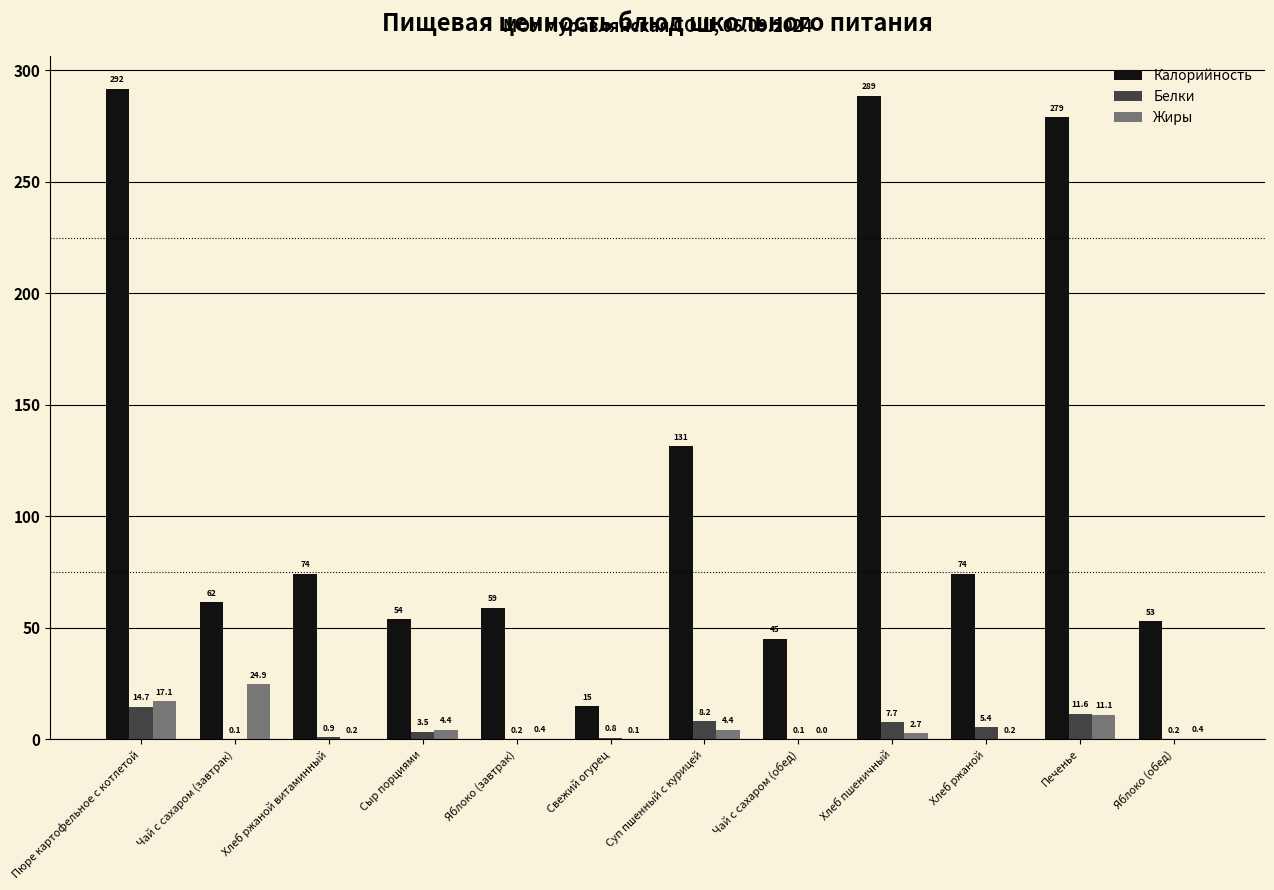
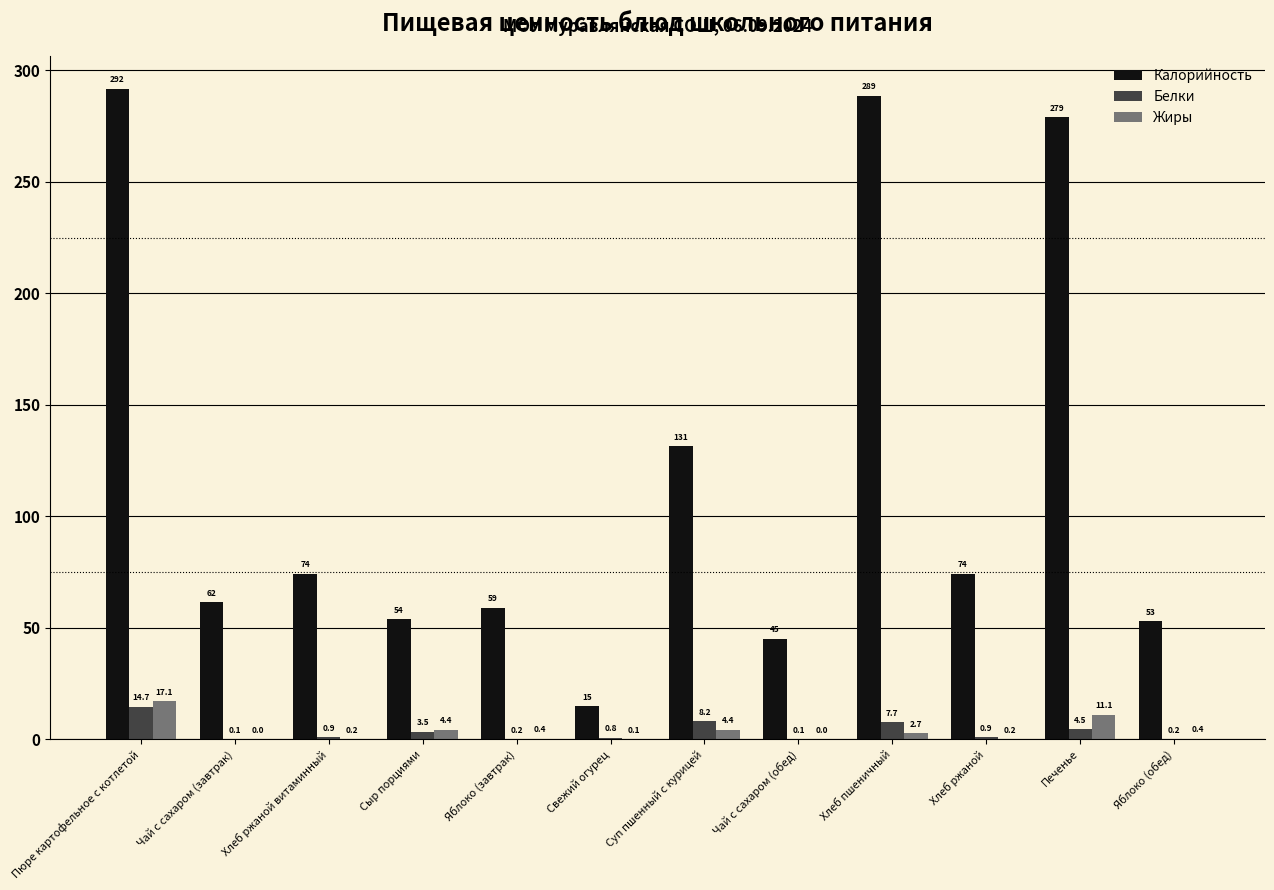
  {
    "Калорийность": {
      "Пюре картофельное с котлетой": 292,
      "Чай с сахаром (завтрак)": 62,
      "Хлеб ржаной витаминный": 74,
      "Сыр порциями": 54,
      "Яблоко (завтрак)": 59,
      "Свежий огурец": 15,
      "Суп пшенный с курицей": 131,
      "Чай с сахаром (обед)": 45,
      "Хлеб пшеничный": 289,
      "Хлеб ржаной": 74,
      "Печенье": 279,
      "Яблоко (обед)": 53
    },
    "Белки": {
      "Пюре картофельное с котлетой": 14.7,
      "Чай с сахаром (завтрак)": 0.1,
      "Хлеб ржаной витаминный": 0.9,
      "Сыр порциями": 3.5,
      "Яблоко (завтрак)": 0.2,
      "Свежий огурец": 0.8,
      "Суп пшенный с курицей": 8.2,
      "Чай с сахаром (обед)": 0.1,
      "Хлеб пшеничный": 7.7,
-     "Хлеб ржаной": 5.4,
-     "Печенье": 11.6,
+     "Хлеб ржаной": 0.9,
+     "Печенье": 4.5,
      "Яблоко (обед)": 0.2
    },
    "Жиры": {
      "Пюре картофельное с котлетой": 17.1,
-     "Чай с сахаром (завтрак)": 24.9,
+     "Чай с сахаром (завтрак)": 0.0,
      "Хлеб ржаной витаминный": 0.2,
      "Сыр порциями": 4.4,
      "Яблоко (завтрак)": 0.4,
      "Свежий огурец": 0.1,
      "Суп пшенный с курицей": 4.4,
      "Чай с сахаром (обед)": 0.0,
      "Хлеб пшеничный": 2.7,
      "Хлеб ржаной": 0.2,
      "Печенье": 11.1,
      "Яблоко (обед)": 0.4
    }
  }
